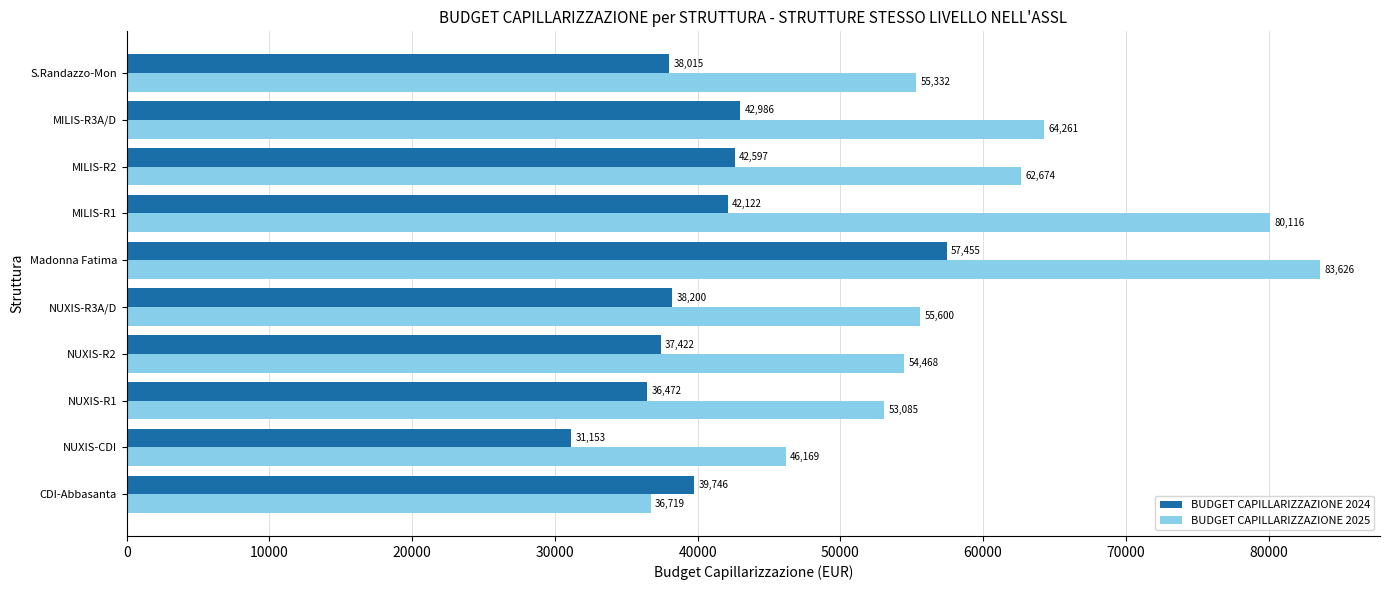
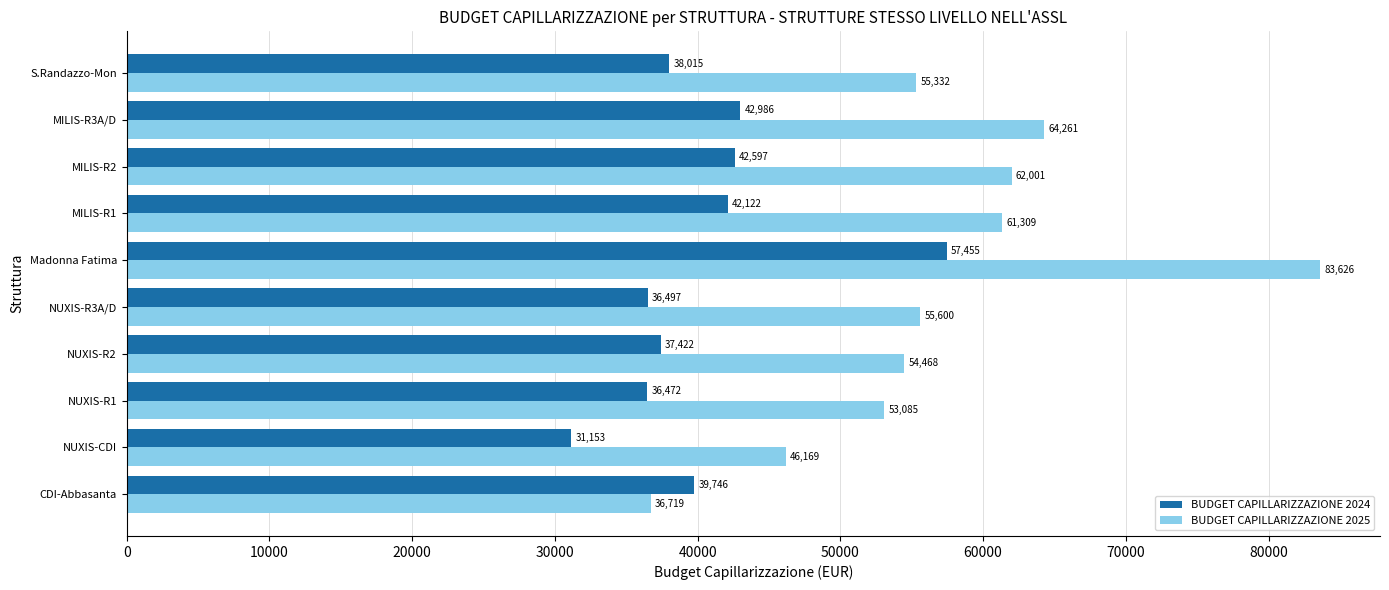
  {
    "BUDGET CAPILLARIZZAZIONE 2024": {
      "S.Randazzo-Mon": "38,015",
      "MILIS-R3A/D": "42,986",
      "MILIS-R2": "42,597",
      "MILIS-R1": "42,122",
      "Madonna Fatima": "57,455",
-     "NUXIS-R3A/D": "38,200",
+     "NUXIS-R3A/D": "36,497",
      "NUXIS-R2": "37,422",
      "NUXIS-R1": "36,472",
      "NUXIS-CDI": "31,153",
      "CDI-Abbasanta": "39,746"
    },
    "BUDGET CAPILLARIZZAZIONE 2025": {
      "S.Randazzo-Mon": "55,332",
      "MILIS-R3A/D": "64,261",
-     "MILIS-R2": "62,674",
-     "MILIS-R1": "80,116",
+     "MILIS-R2": "62,001",
+     "MILIS-R1": "61,309",
      "Madonna Fatima": "83,626",
      "NUXIS-R3A/D": "55,600",
      "NUXIS-R2": "54,468",
      "NUXIS-R1": "53,085",
      "NUXIS-CDI": "46,169",
      "CDI-Abbasanta": "36,719"
    }
  }
